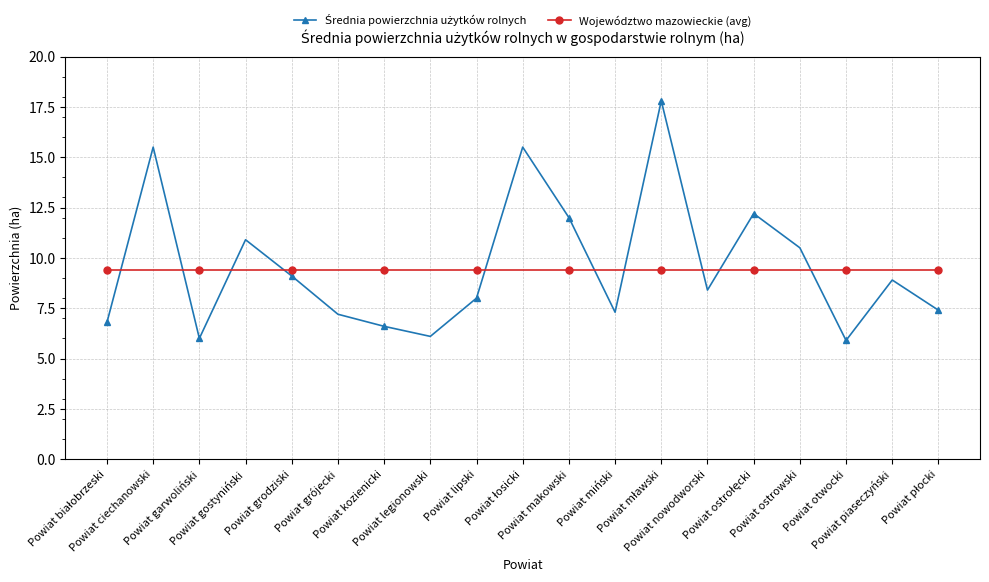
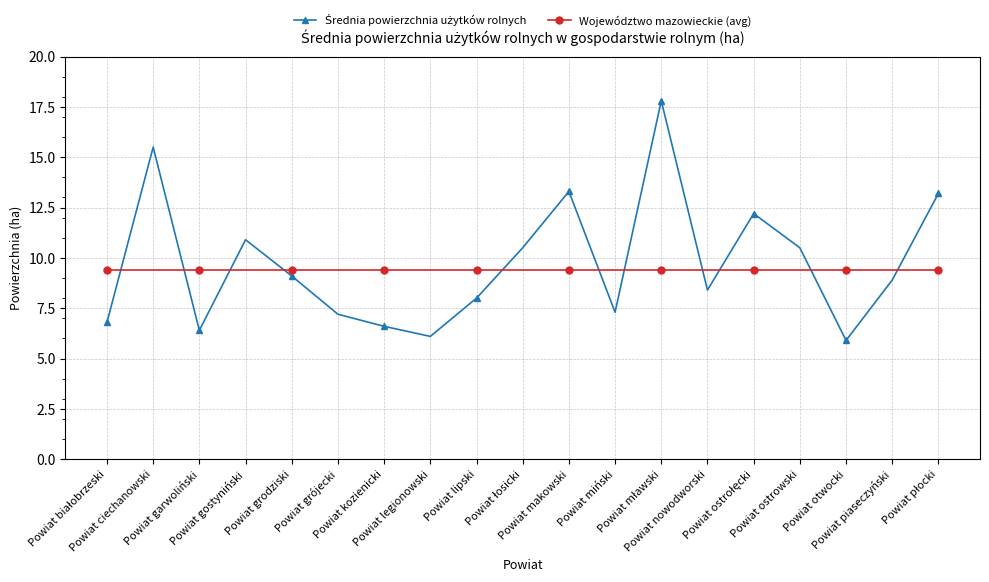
  {
    "Średnia powierzchnia użytków rolnych": {
      "Powiat białobrzeski": 6.8,
      "Powiat ciechanowski": 15.5,
-     "Powiat garwoliński": 6.0,
+     "Powiat garwoliński": 6.4,
      "Powiat gostyniński": 10.9,
      "Powiat grodziski": 9.1,
      "Powiat grójecki": 7.2,
      "Powiat kozienicki": 6.6,
      "Powiat legionowski": 6.1,
      "Powiat lipski": 8.0,
-     "Powiat łosicki": 15.5,
-     "Powiat makowski": 12.0,
+     "Powiat łosicki": 10.5,
+     "Powiat makowski": 13.3,
      "Powiat miński": 7.3,
      "Powiat mławski": 17.8,
      "Powiat nowodworski": 8.4,
      "Powiat ostrołęcki": 12.2,
      "Powiat ostrowski": 10.5,
      "Powiat otwocki": 5.9,
      "Powiat piaseczyński": 8.9,
-     "Powiat płocki": 7.4
+     "Powiat płocki": 13.2
    },
    "Województwo mazowieckie (avg)": {
      "Powiat białobrzeski": 9.4,
      "Powiat ciechanowski": 9.4,
      "Powiat garwoliński": 9.4,
      "Powiat gostyniński": 9.4,
      "Powiat grodziski": 9.4,
      "Powiat grójecki": 9.4,
      "Powiat kozienicki": 9.4,
      "Powiat legionowski": 9.4,
      "Powiat lipski": 9.4,
      "Powiat łosicki": 9.4,
      "Powiat makowski": 9.4,
      "Powiat miński": 9.4,
      "Powiat mławski": 9.4,
      "Powiat nowodworski": 9.4,
      "Powiat ostrołęcki": 9.4,
      "Powiat ostrowski": 9.4,
      "Powiat otwocki": 9.4,
      "Powiat piaseczyński": 9.4,
      "Powiat płocki": 9.4
    }
  }
